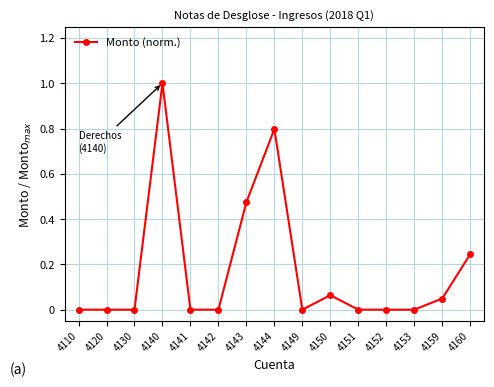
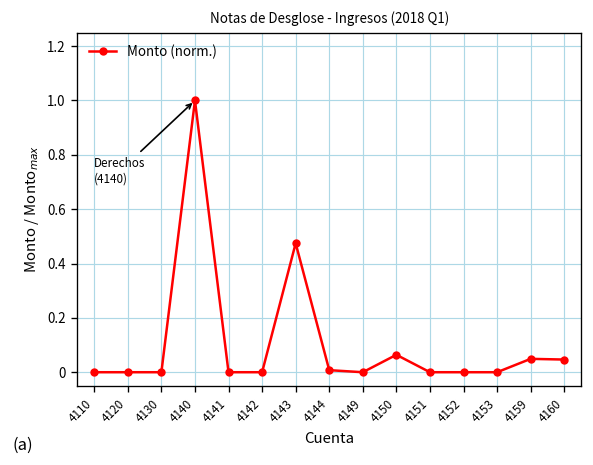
  {
    "4110": 0.00,
    "4120": 0.00,
    "4130": 0.00,
    "4141": 0.00,
    "4142": 0.00,
    "4143": 0.47,
-   "4144": 0.80,
+   "4144": 0.01,
    "4149": 0.00,
    "4150": 0.06,
    "4151": 0.00,
    "4152": 0.00,
    "4153": 0.00,
    "4159": 0.05,
-   "4160": 0.24
+   "4160": 0.05
  }
